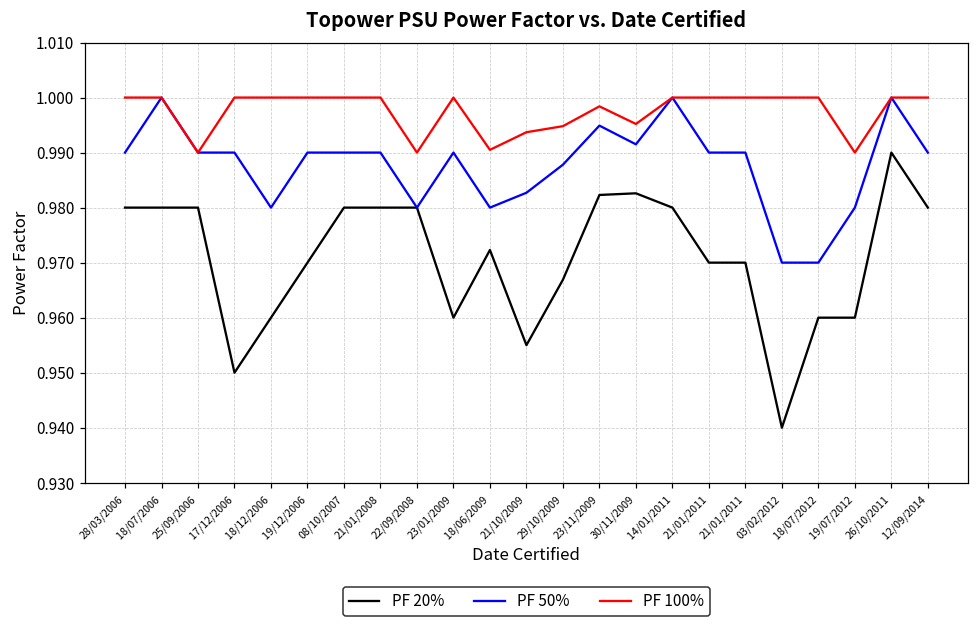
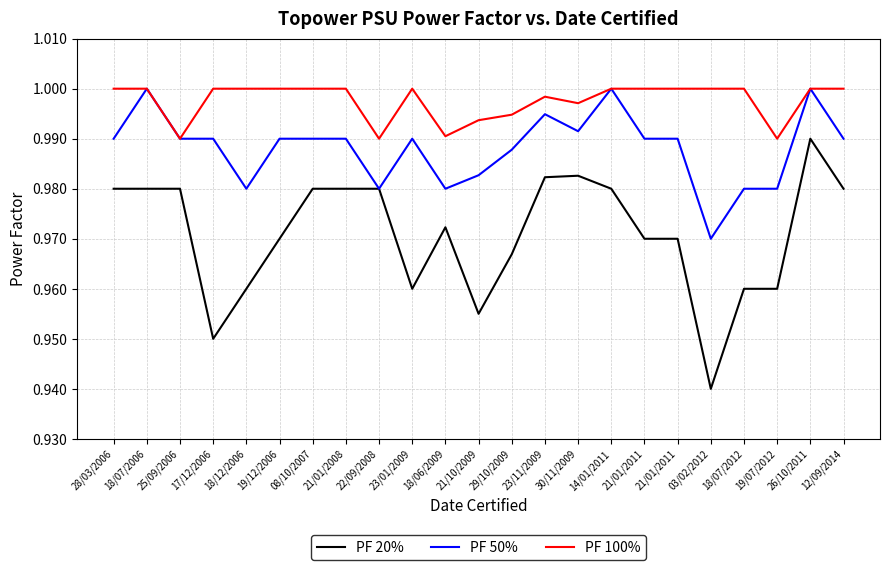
  {
    "PF 20%": {
      "28/03/2006": 0.980,
      "18/07/2006": 0.980,
      "25/09/2006": 0.980,
      "17/12/2006": 0.950,
      "18/12/2006": 0.960,
      "19/12/2006": 0.970,
      "08/10/2007": 0.980,
      "21/01/2008": 0.980,
      "23/01/2009": 0.960,
      "18/06/2009": 0.972,
      "21/10/2009": 0.955,
      "29/10/2009": 0.967,
      "23/11/2009": 0.982,
      "30/11/2009": 0.983,
      "14/01/2011": 0.980,
      "03/02/2012": 0.940,
      "18/07/2012": 0.960,
      "19/07/2012": 0.960,
      "26/10/2011": 0.990,
      "12/09/2014": 0.980
    },
    "PF 50%": {
      "28/03/2006": 0.99,
      "17/12/2006": 0.99,
      "18/12/2006": 0.98,
      "19/12/2006": 0.99,
      "08/10/2007": 0.99,
      "21/01/2008": 0.99,
      "23/01/2009": 0.99,
      "18/06/2009": 0.98,
      "21/10/2009": 0.983,
      "29/10/2009": 0.988,
      "23/11/2009": 0.995,
      "30/11/2009": 0.992,
      "03/02/2012": 0.97,
-     "18/07/2012": 0.97,
+     "18/07/2012": 0.98,
      "19/07/2012": 0.98,
      "12/09/2014": 0.99
    },
    "PF 100%": {
      "28/03/2006": 1.000,
      "17/12/2006": 1.000,
      "18/12/2006": 1.000,
      "19/12/2006": 1.000,
      "08/10/2007": 1.000,
      "21/01/2008": 1.000,
      "22/09/2008": 0.990,
      "23/01/2009": 1.000,
      "18/06/2009": 0.991,
      "21/10/2009": 0.994,
      "29/10/2009": 0.995,
      "23/11/2009": 0.998,
-     "30/11/2009": 0.995,
+     "30/11/2009": 0.997,
      "03/02/2012": 1.000,
      "18/07/2012": 1.000,
      "19/07/2012": 0.990,
      "12/09/2014": 1.000
    }
  }
